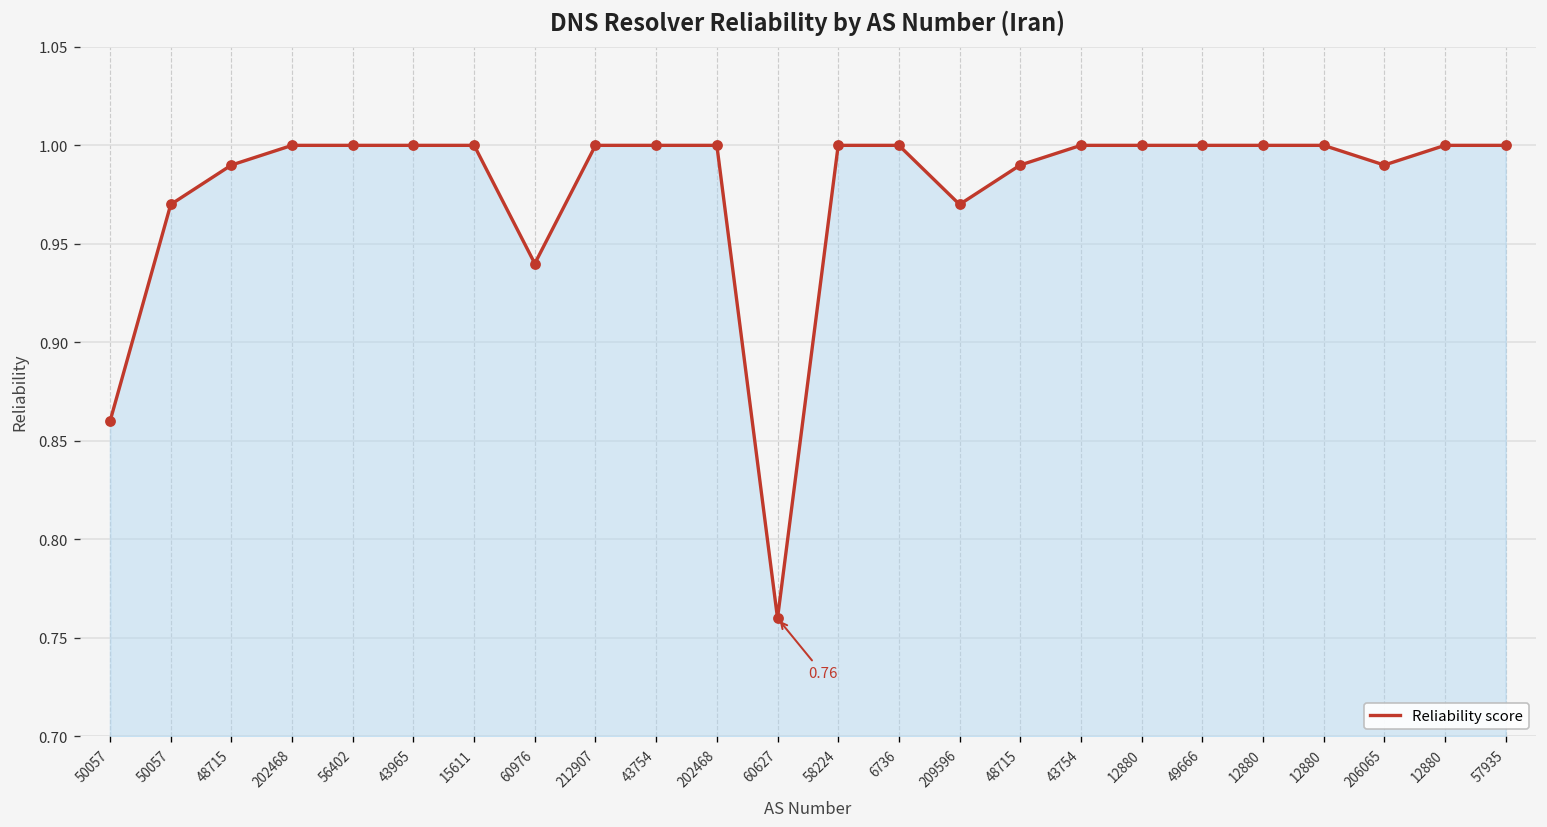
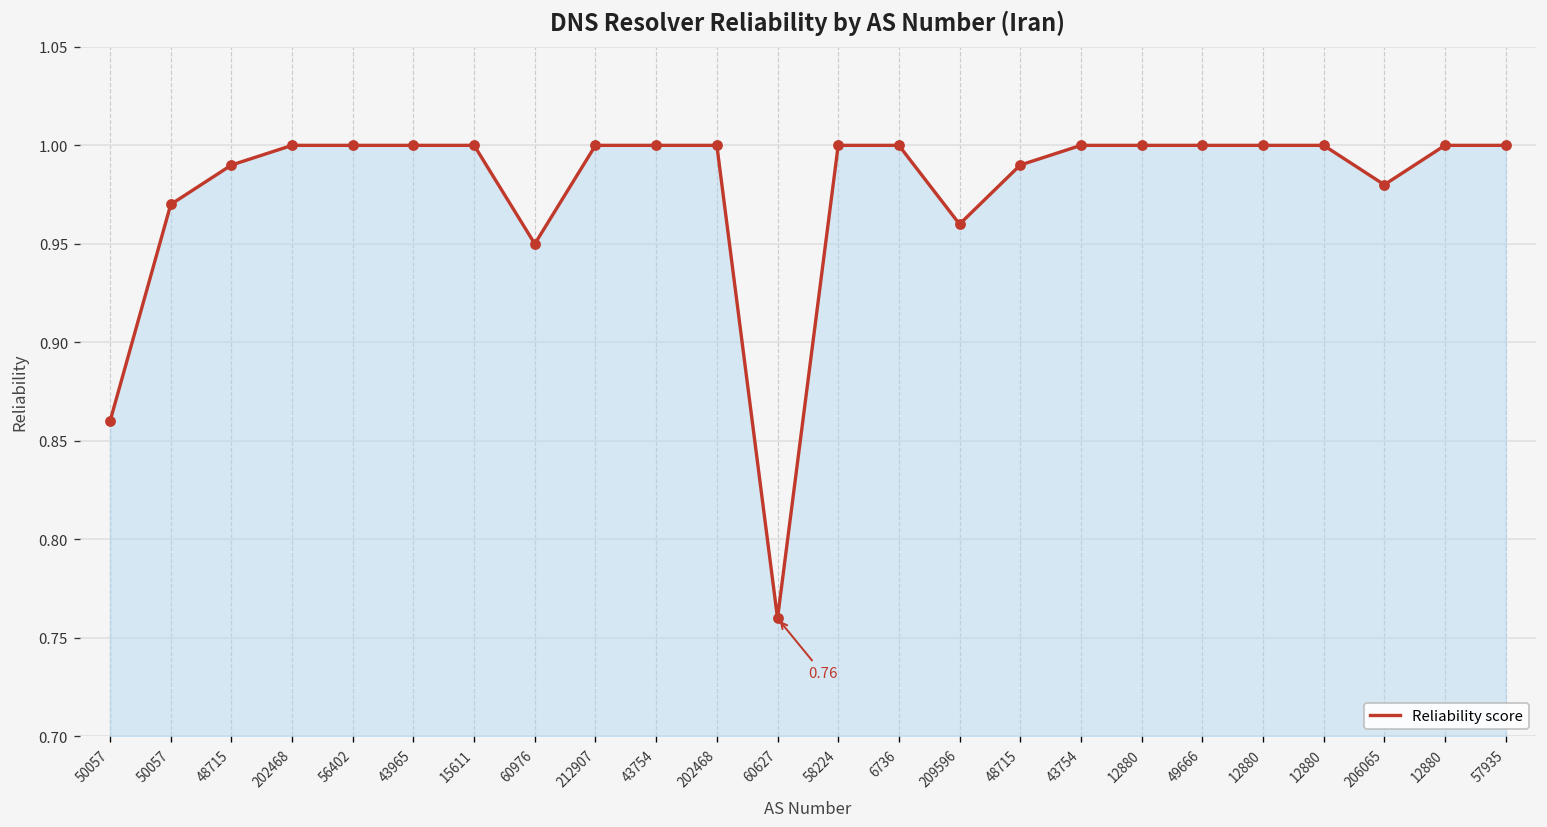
  {
    "56402": 1.00,
    "43965": 1.00,
    "15611": 1.00,
-   "60976": 0.94,
+   "60976": 0.95,
    "212907": 1.00,
    "58224": 1.00,
    "6736": 1.00,
-   "209596": 0.97,
+   "209596": 0.96,
    "49666": 1.00,
-   "206065": 0.99,
+   "206065": 0.98,
    "57935": 1.00
  }
